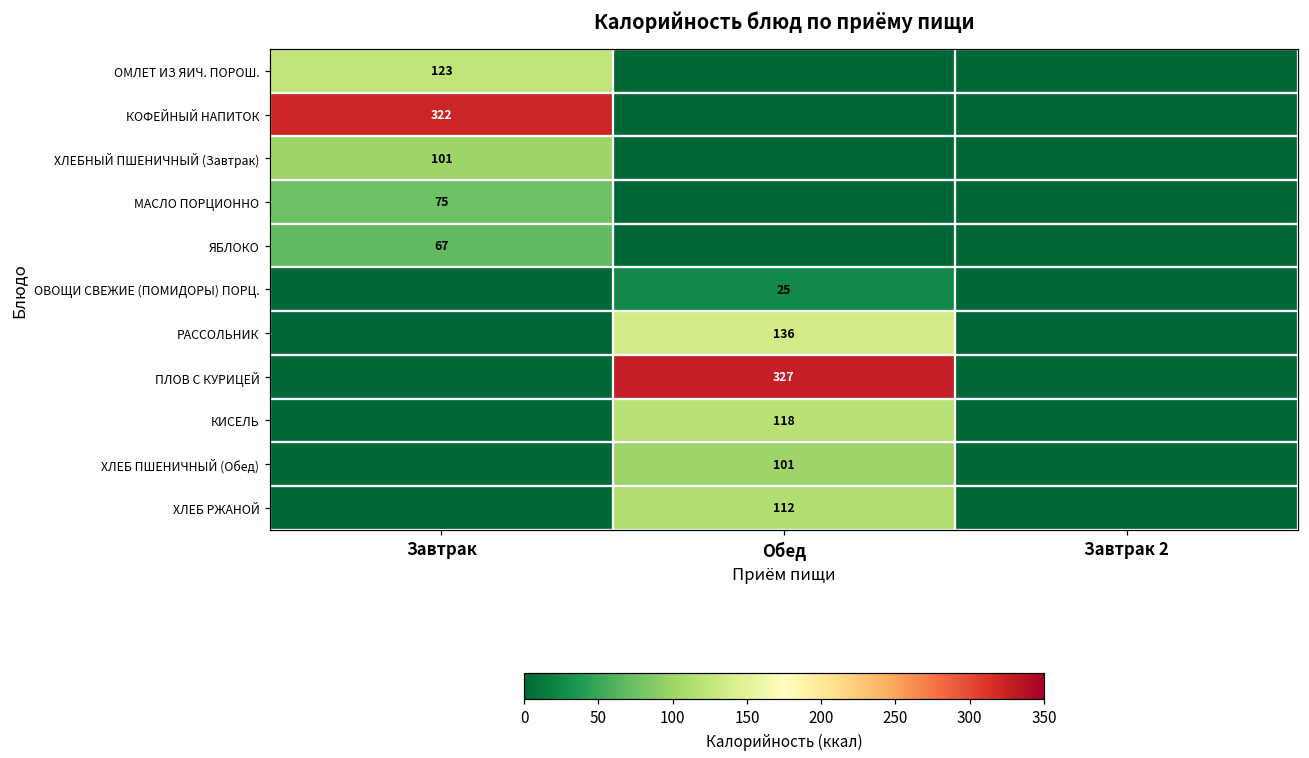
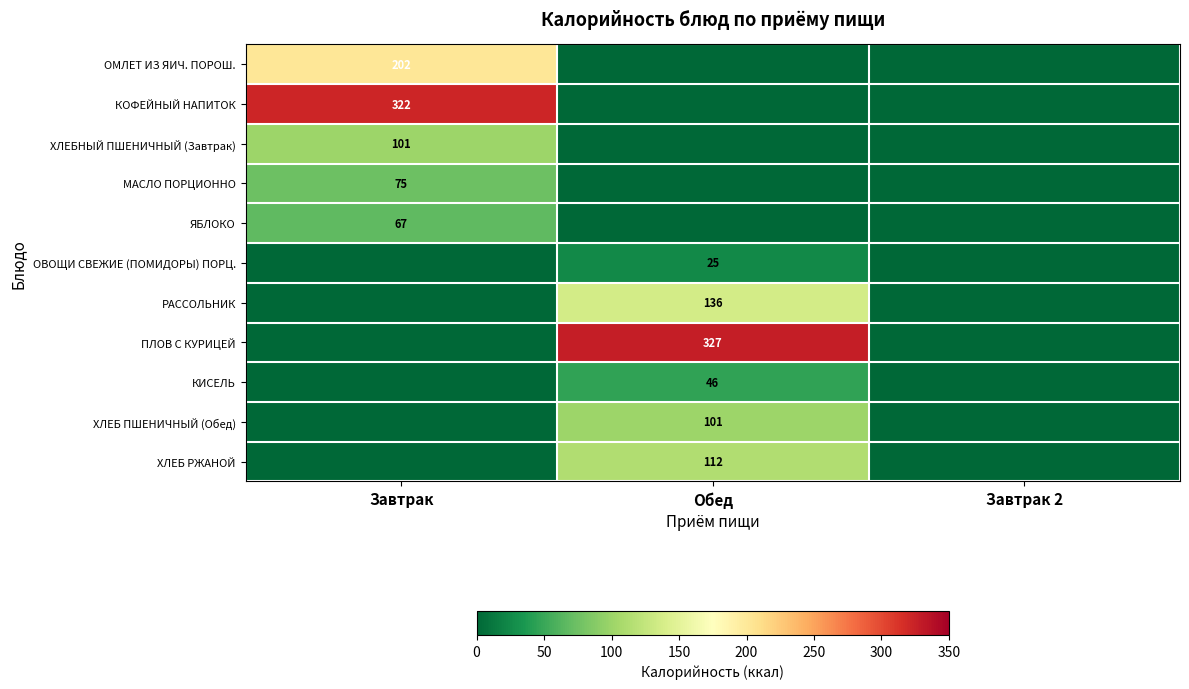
  {
    "ОМЛЕТ ИЗ ЯИЧ. ПОРОШ.": {
-     "Завтрак": 123
+     "Завтрак": 202
    },
    "КОФЕЙНЫЙ НАПИТОК": {
      "Завтрак": 322
    },
    "ХЛЕБНЫЙ ПШЕНИЧНЫЙ (Завтрак)": {
      "Завтрак": 101
    },
    "МАСЛО ПОРЦИОННО": {
      "Завтрак": 75
    },
    "ЯБЛОКО": {
      "Завтрак": 67
    },
    "ОВОЩИ СВЕЖИЕ (ПОМИДОРЫ) ПОРЦ.": {
      "Обед": 25
    },
    "РАССОЛЬНИК": {
      "Обед": 136
    },
    "ПЛОВ С КУРИЦЕЙ": {
      "Обед": 327
    },
    "КИСЕЛЬ": {
-     "Обед": 118
+     "Обед": 46
    },
    "ХЛЕБ ПШЕНИЧНЫЙ (Обед)": {
      "Обед": 101
    },
    "ХЛЕБ РЖАНОЙ": {
      "Обед": 112
    }
  }
